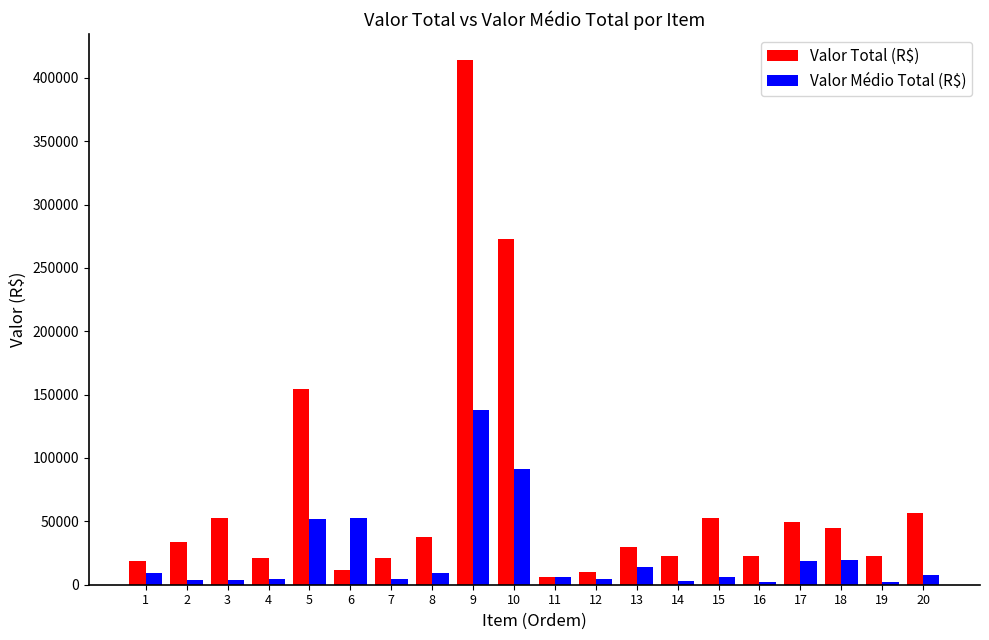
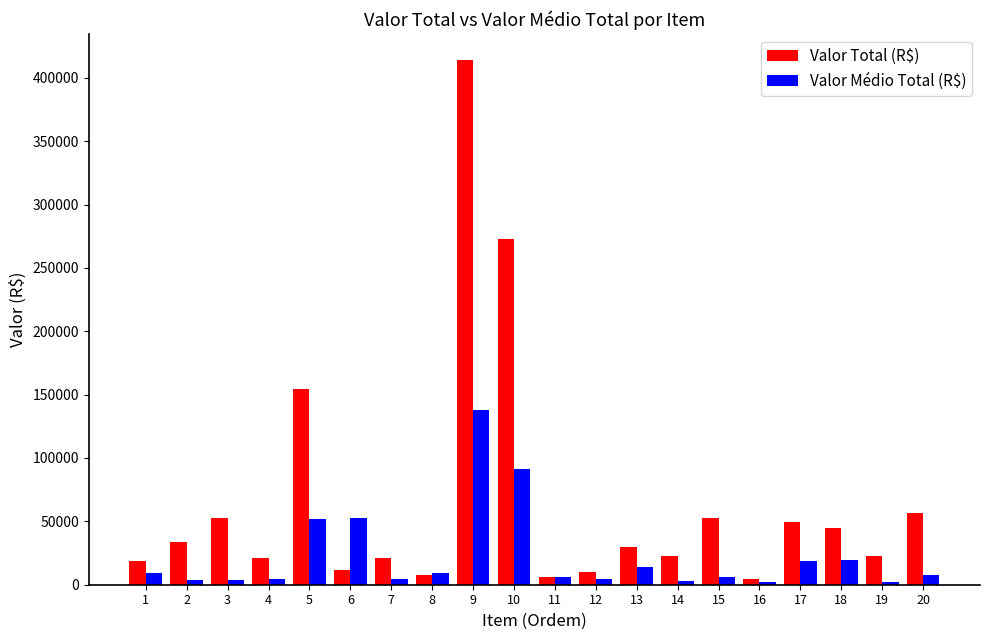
  {
    "Valor Total (R$)": {
      "1": 18000,
      "2": 34000,
      "3": 53000,
      "4": 21000,
      "5": 155000,
      "6": 11000,
      "7": 21000,
-     "8": 38000,
+     "8": 7000,
      "9": 414000,
      "10": 273000,
      "11": 6000,
      "12": 10000,
      "13": 29000,
      "14": 23000,
      "15": 53000,
-     "16": 22000,
+     "16": 4000,
      "17": 49000,
      "18": 45000,
      "19": 23000,
      "20": 57000
    },
    "Valor Médio Total (R$)": {
      "1": 9000,
      "2": 4000,
      "3": 4000,
      "4": 4000,
      "5": 52000,
      "6": 53000,
      "7": 4000,
      "8": 9000,
      "9": 138000,
      "10": 91000,
      "11": 6000,
      "12": 5000,
      "13": 14000,
      "14": 3000,
      "15": 6000,
      "16": 2000,
      "17": 19000,
      "18": 20000,
      "19": 3000,
      "20": 8000
    }
  }
